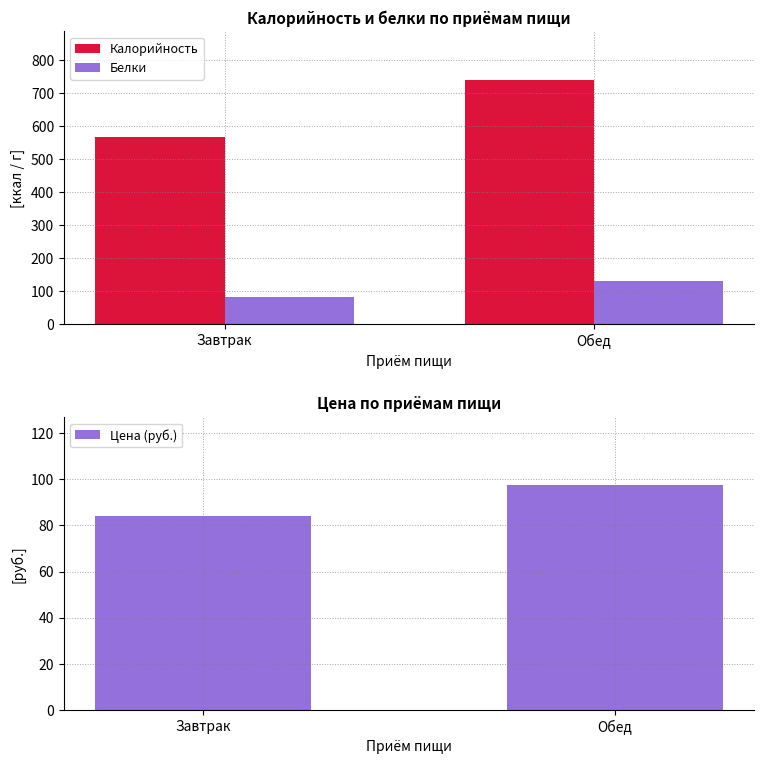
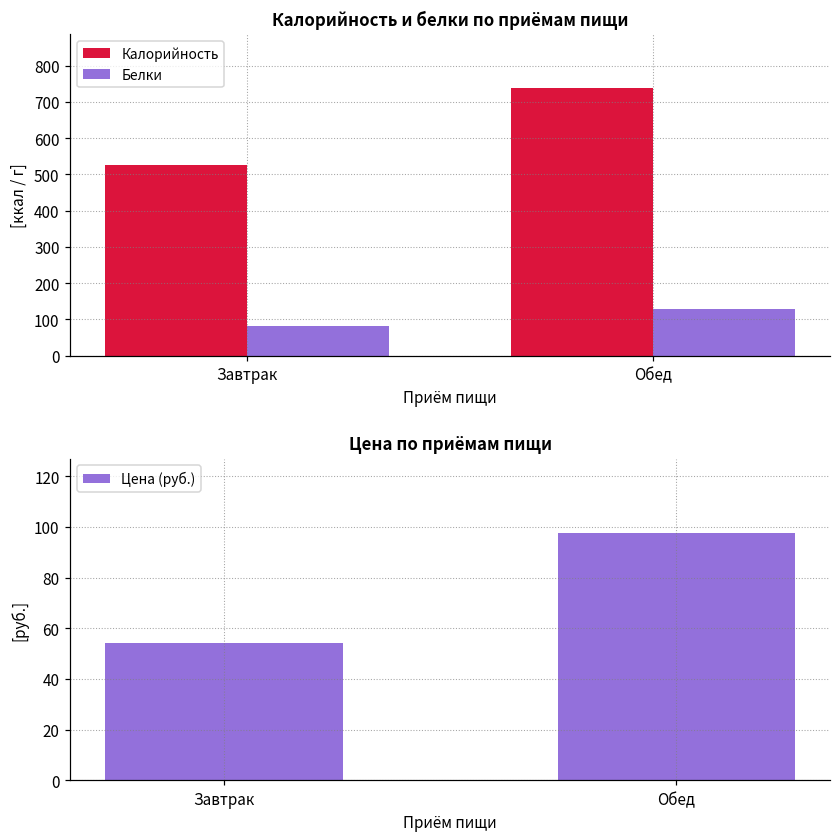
  {
    "Калорийность и белки по приёмам пищи": {
      "Калорийность": {
-       "Завтрак": 570,
+       "Завтрак": 520,
        "Обед": 740
      },
      "Белки": {
        "Завтрак": 80,
        "Обед": 130
      }
    },
    "Цена по приёмам пищи": {
-     "Завтрак": 84,
+     "Завтрак": 54,
      "Обед": 98
    }
  }
